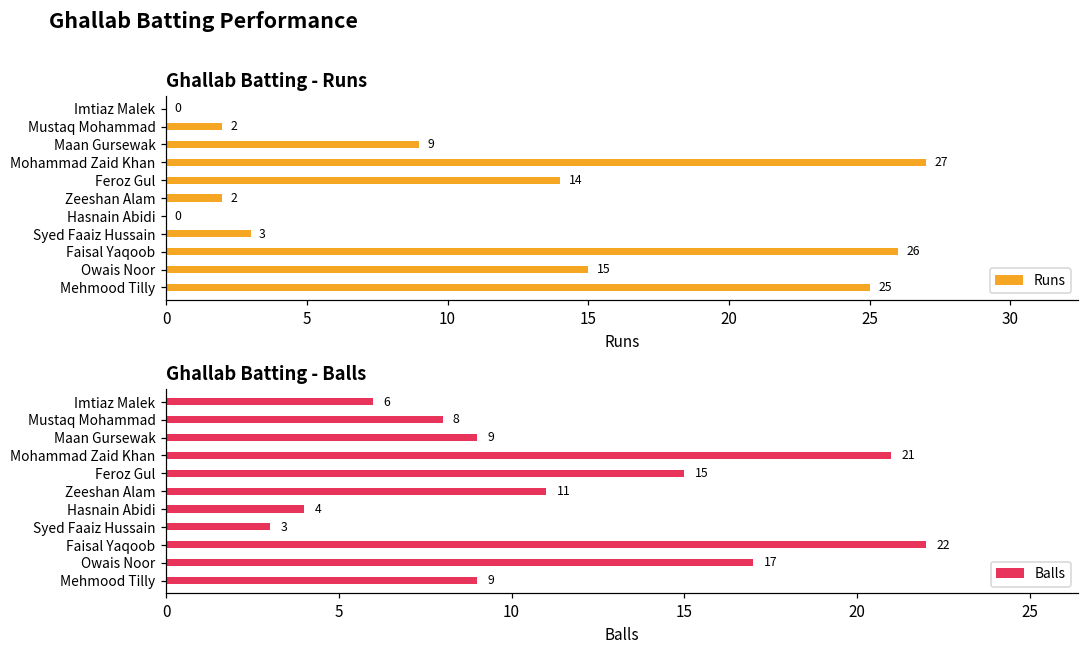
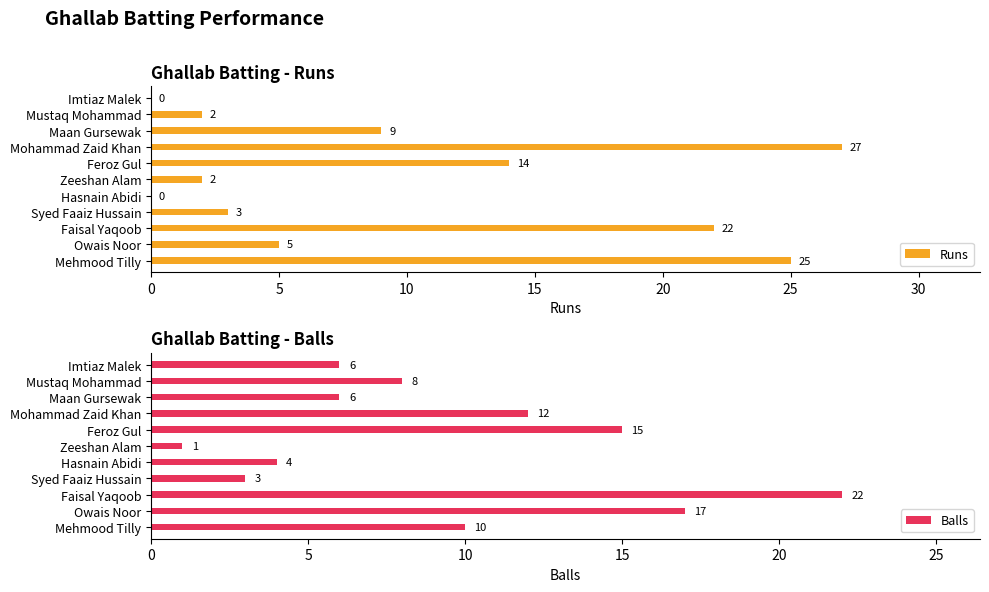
  {
    "Ghallab Batting - Runs": {
      "Imtiaz Malek": 0,
      "Mustaq Mohammad": 2,
      "Maan Gursewak": 9,
      "Mohammad Zaid Khan": 27,
      "Feroz Gul": 14,
      "Zeeshan Alam": 2,
      "Hasnain Abidi": 0,
      "Syed Faaiz Hussain": 3,
-     "Faisal Yaqoob": 26,
-     "Owais Noor": 15,
+     "Faisal Yaqoob": 22,
+     "Owais Noor": 5,
      "Mehmood Tilly": 25
    },
    "Ghallab Batting - Balls": {
      "Imtiaz Malek": 6,
      "Mustaq Mohammad": 8,
-     "Maan Gursewak": 9,
-     "Mohammad Zaid Khan": 21,
+     "Maan Gursewak": 6,
+     "Mohammad Zaid Khan": 12,
      "Feroz Gul": 15,
-     "Zeeshan Alam": 11,
+     "Zeeshan Alam": 1,
      "Hasnain Abidi": 4,
      "Syed Faaiz Hussain": 3,
      "Faisal Yaqoob": 22,
      "Owais Noor": 17,
-     "Mehmood Tilly": 9
+     "Mehmood Tilly": 10
    }
  }
